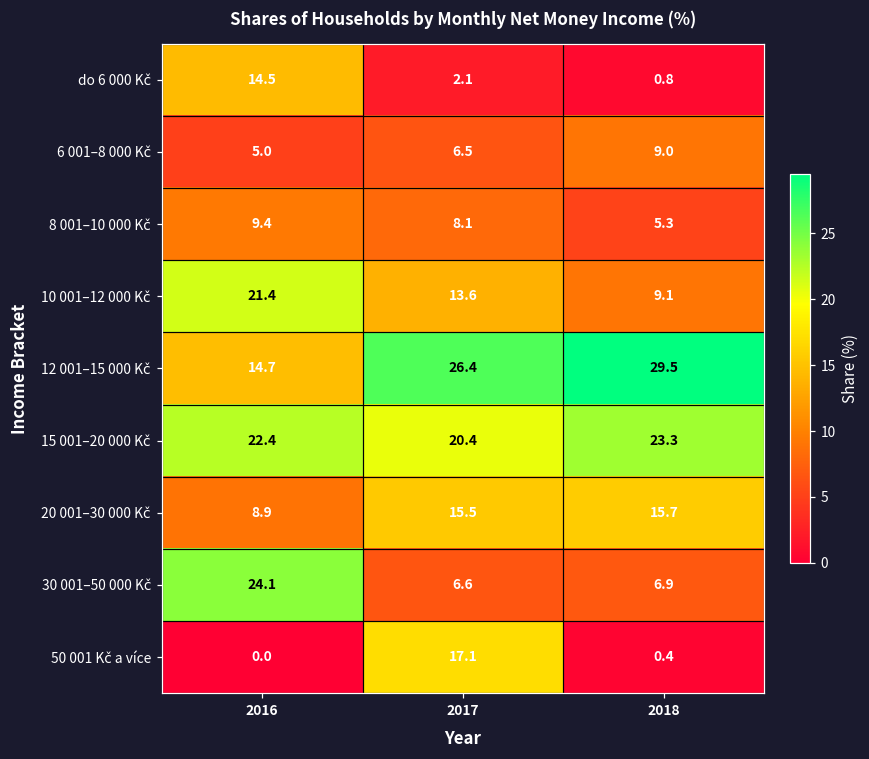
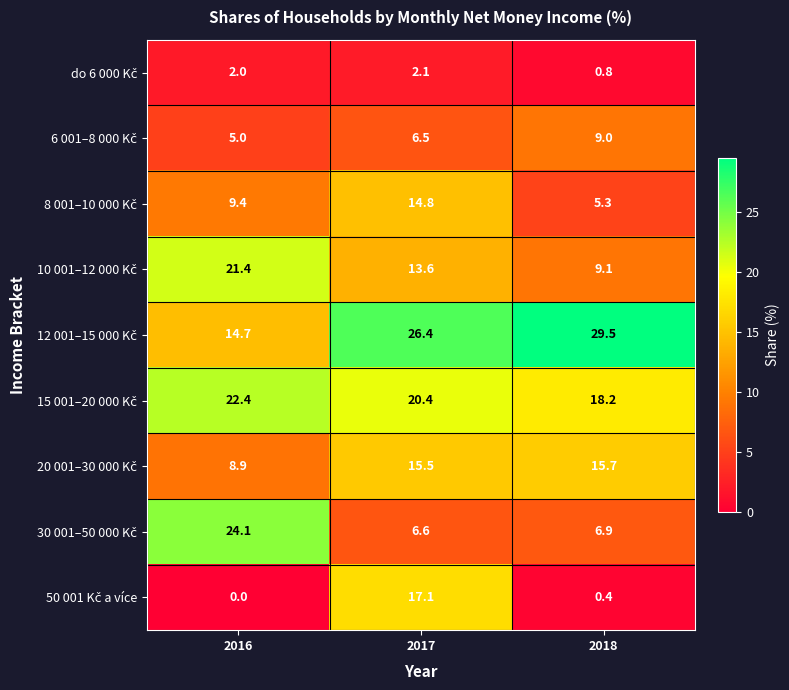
  {
    "do 6 000 Kč": {
-     "2016": 14.5,
+     "2016": 2.0,
      "2017": 2.1,
      "2018": 0.8
    },
    "6 001–8 000 Kč": {
      "2016": 5.0,
      "2017": 6.5,
      "2018": 9.0
    },
    "8 001–10 000 Kč": {
      "2016": 9.4,
-     "2017": 8.1,
+     "2017": 14.8,
      "2018": 5.3
    },
    "10 001–12 000 Kč": {
      "2016": 21.4,
      "2017": 13.6,
      "2018": 9.1
    },
    "12 001–15 000 Kč": {
      "2016": 14.7,
      "2017": 26.4,
      "2018": 29.5
    },
    "15 001–20 000 Kč": {
      "2016": 22.4,
      "2017": 20.4,
-     "2018": 23.3
+     "2018": 18.2
    },
    "20 001–30 000 Kč": {
      "2016": 8.9,
      "2017": 15.5,
      "2018": 15.7
    },
    "30 001–50 000 Kč": {
      "2016": 24.1,
      "2017": 6.6,
      "2018": 6.9
    },
    "50 001 Kč a více": {
      "2016": 0.0,
      "2017": 17.1,
      "2018": 0.4
    }
  }
